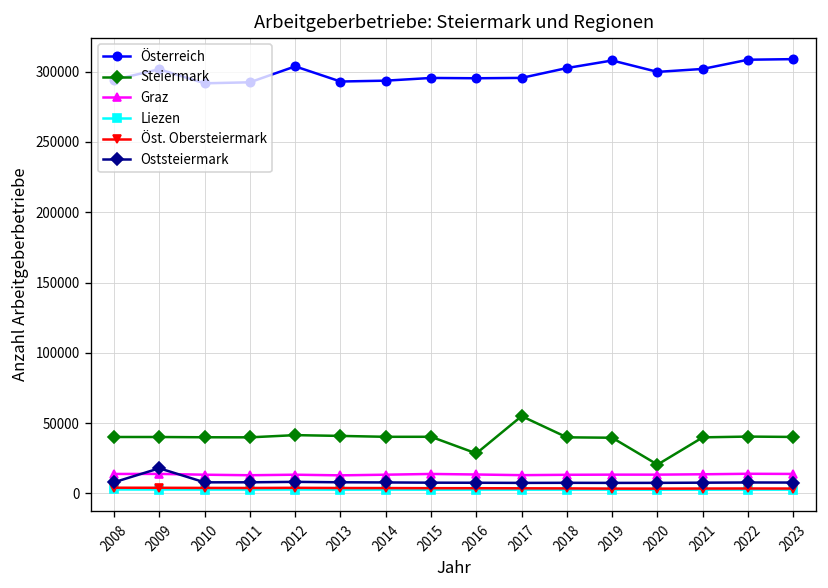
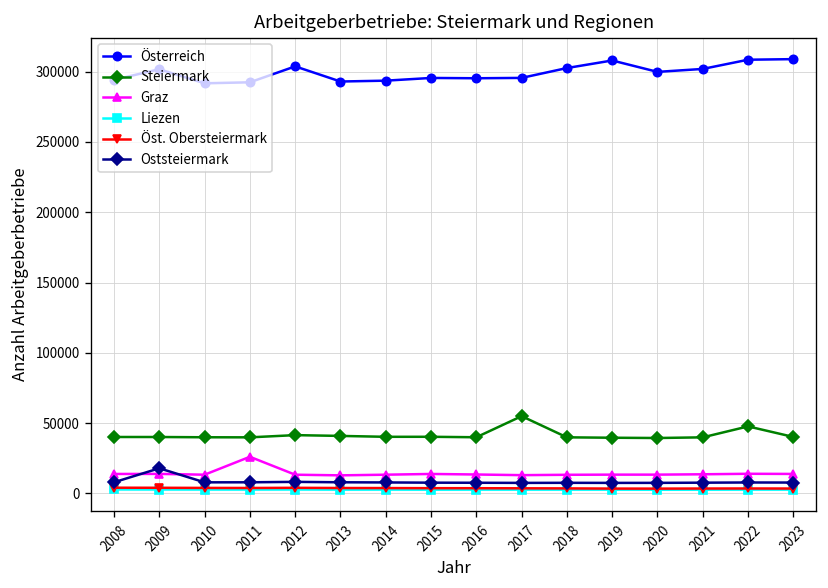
  {
    "Österreich": {
      "2012": 304000,
      "2013": 293000,
      "2014": 294000,
      "2015": 295000,
      "2016": 295000,
      "2017": 295000,
      "2018": 303000,
      "2019": 308000,
      "2020": 300000,
      "2021": 302000,
      "2022": 308000,
      "2023": 309000
    },
    "Steiermark": {
      "2008": 40000,
      "2009": 40000,
      "2010": 40000,
      "2011": 40000,
      "2012": 41000,
      "2013": 41000,
      "2014": 40000,
      "2015": 40000,
-     "2016": 28000,
+     "2016": 40000,
      "2017": 55000,
      "2018": 40000,
      "2019": 40000,
-     "2020": 21000,
+     "2020": 39000,
      "2021": 40000,
-     "2022": 40000,
+     "2022": 48000,
      "2023": 40000
    },
    "Graz": {
      "2008": 14000,
      "2009": 14000,
      "2010": 13000,
-     "2011": 13000,
+     "2011": 26000,
      "2012": 13000,
      "2013": 13000,
      "2014": 13000,
      "2015": 14000,
      "2016": 13000,
      "2017": 13000,
      "2018": 13000,
      "2019": 13000,
      "2020": 13000,
      "2021": 14000,
      "2022": 14000,
      "2023": 14000
    },
    "Oststeiermark": {
      "2008": 8000,
      "2009": 18000,
      "2010": 8000,
      "2011": 8000,
      "2012": 8000,
      "2013": 8000,
      "2014": 8000,
      "2015": 8000,
      "2016": 8000,
      "2017": 8000,
      "2018": 8000,
      "2019": 8000,
      "2020": 8000,
      "2021": 8000,
      "2022": 8000,
      "2023": 8000
    }
  }
